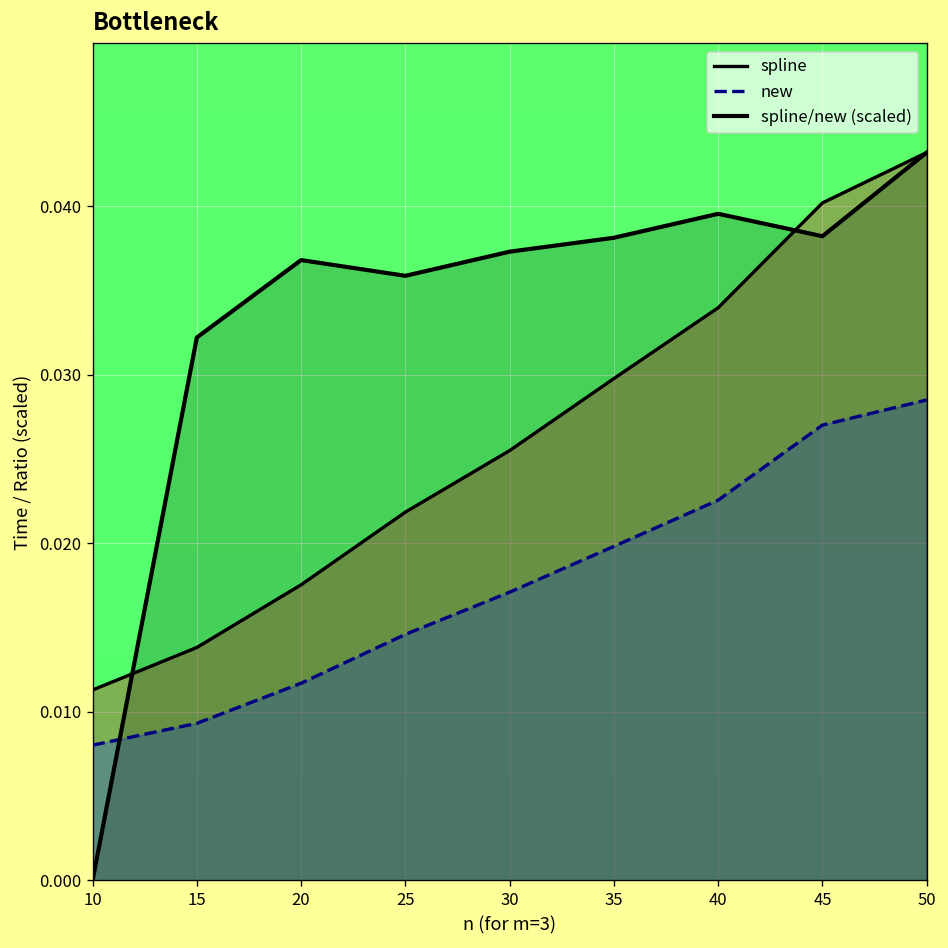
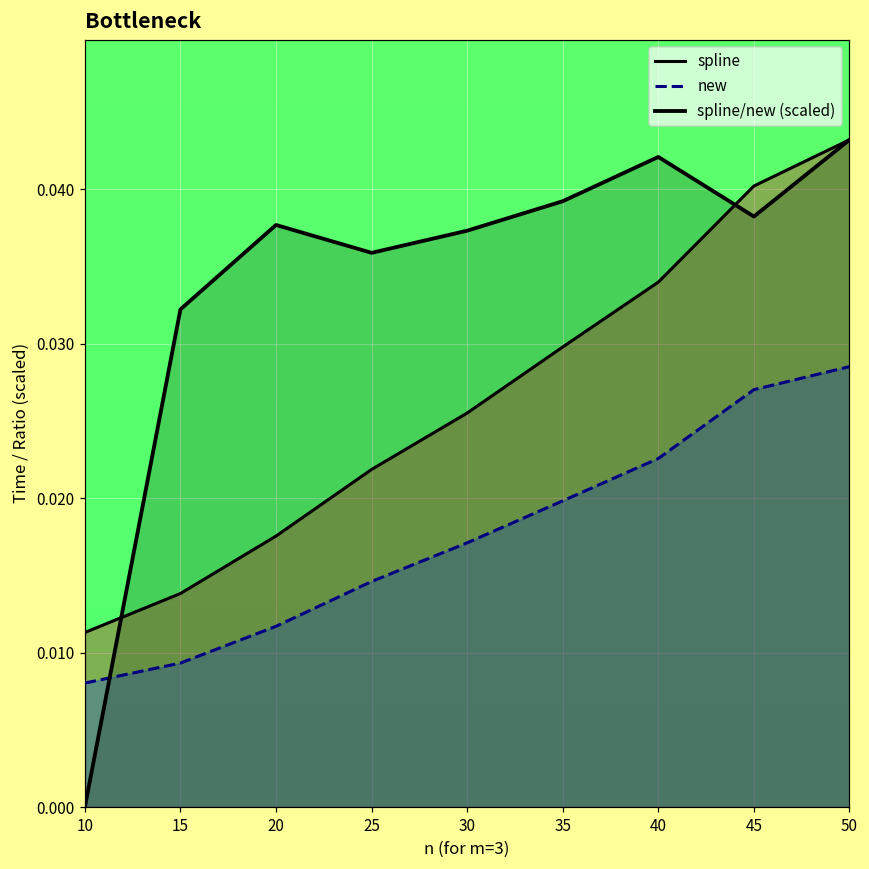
  {
    "spline/new (scaled)": {
      "10": 0.0000,
      "15": 0.0322,
-     "20": 0.0368,
+     "20": 0.0377,
      "25": 0.0359,
      "30": 0.0373,
-     "35": 0.0381,
-     "40": 0.0396,
+     "35": 0.0392,
+     "40": 0.0421,
      "45": 0.0382
    }
  }
